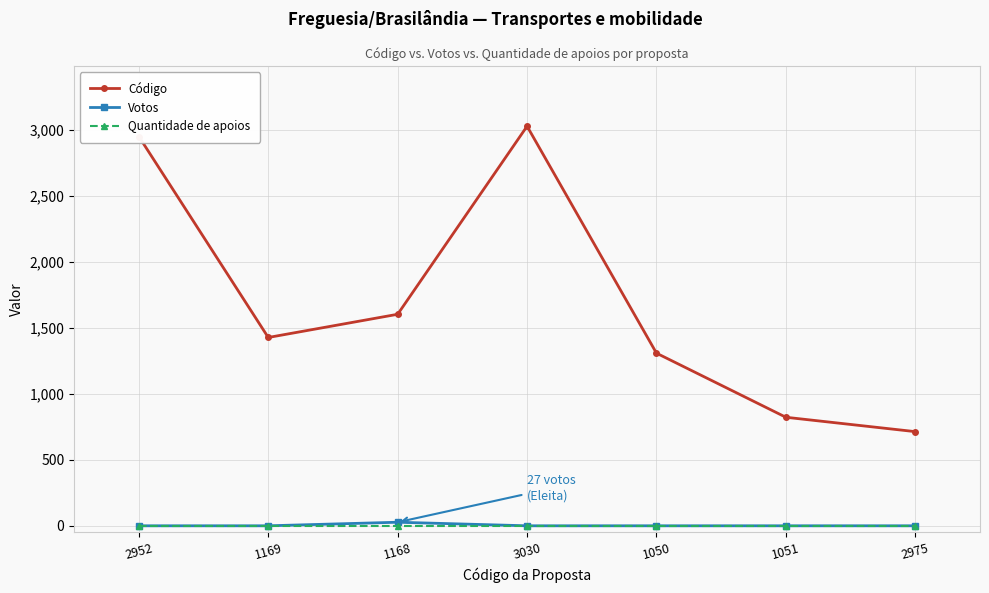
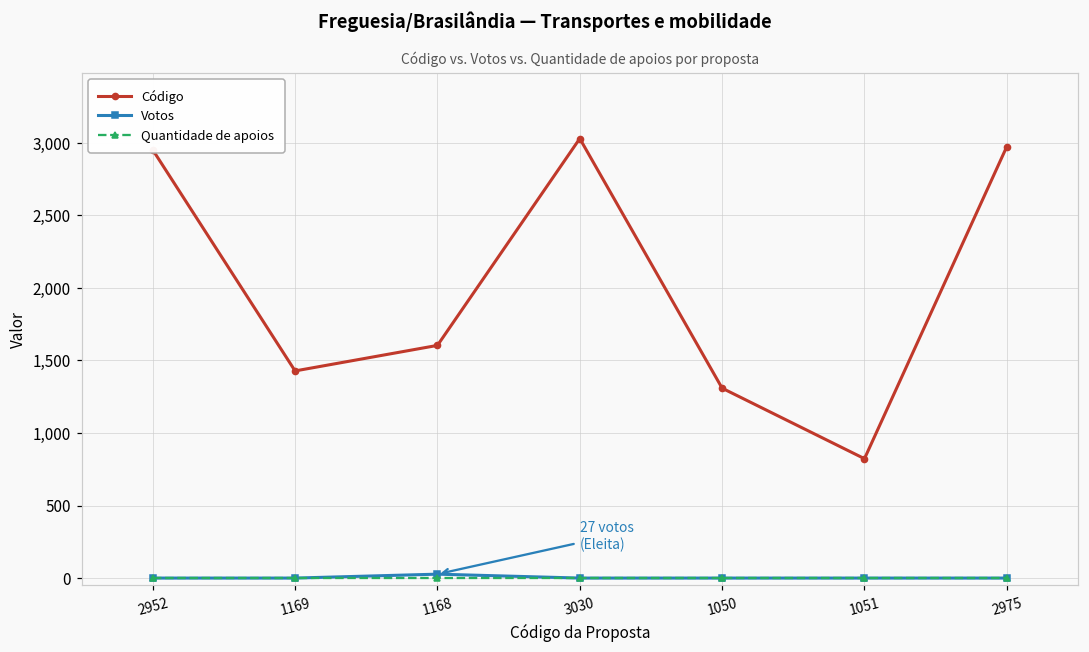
  {
    "Código": {
      "1169": "1,430",
      "1168": "1,600",
      "3030": "3,030",
      "1050": "1,310",
      "1051": "820",
-     "2975": "710"
+     "2975": "2,980"
    },
    "Votos": {
      "1168": "27"
    },
    "Quantidade de apoios": {
      "1168": "0"
    }
  }
